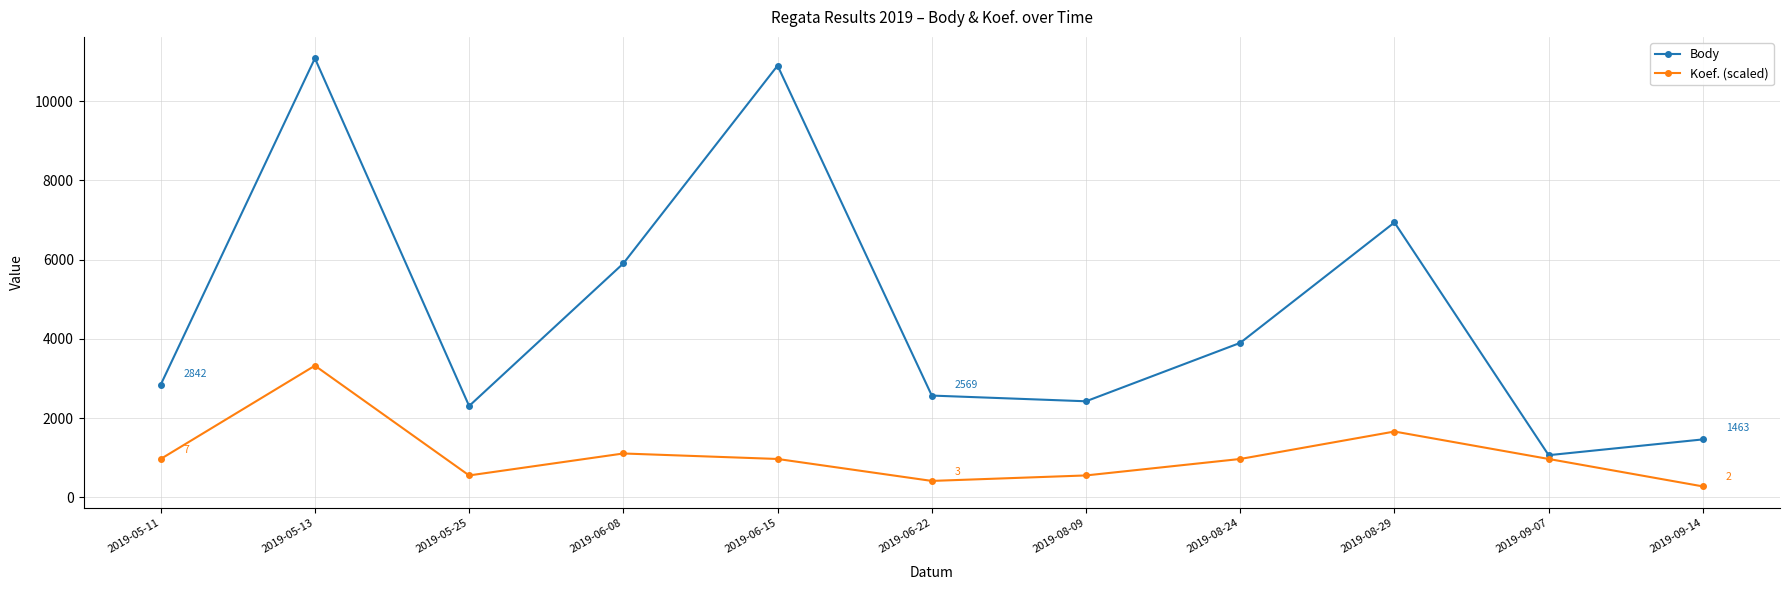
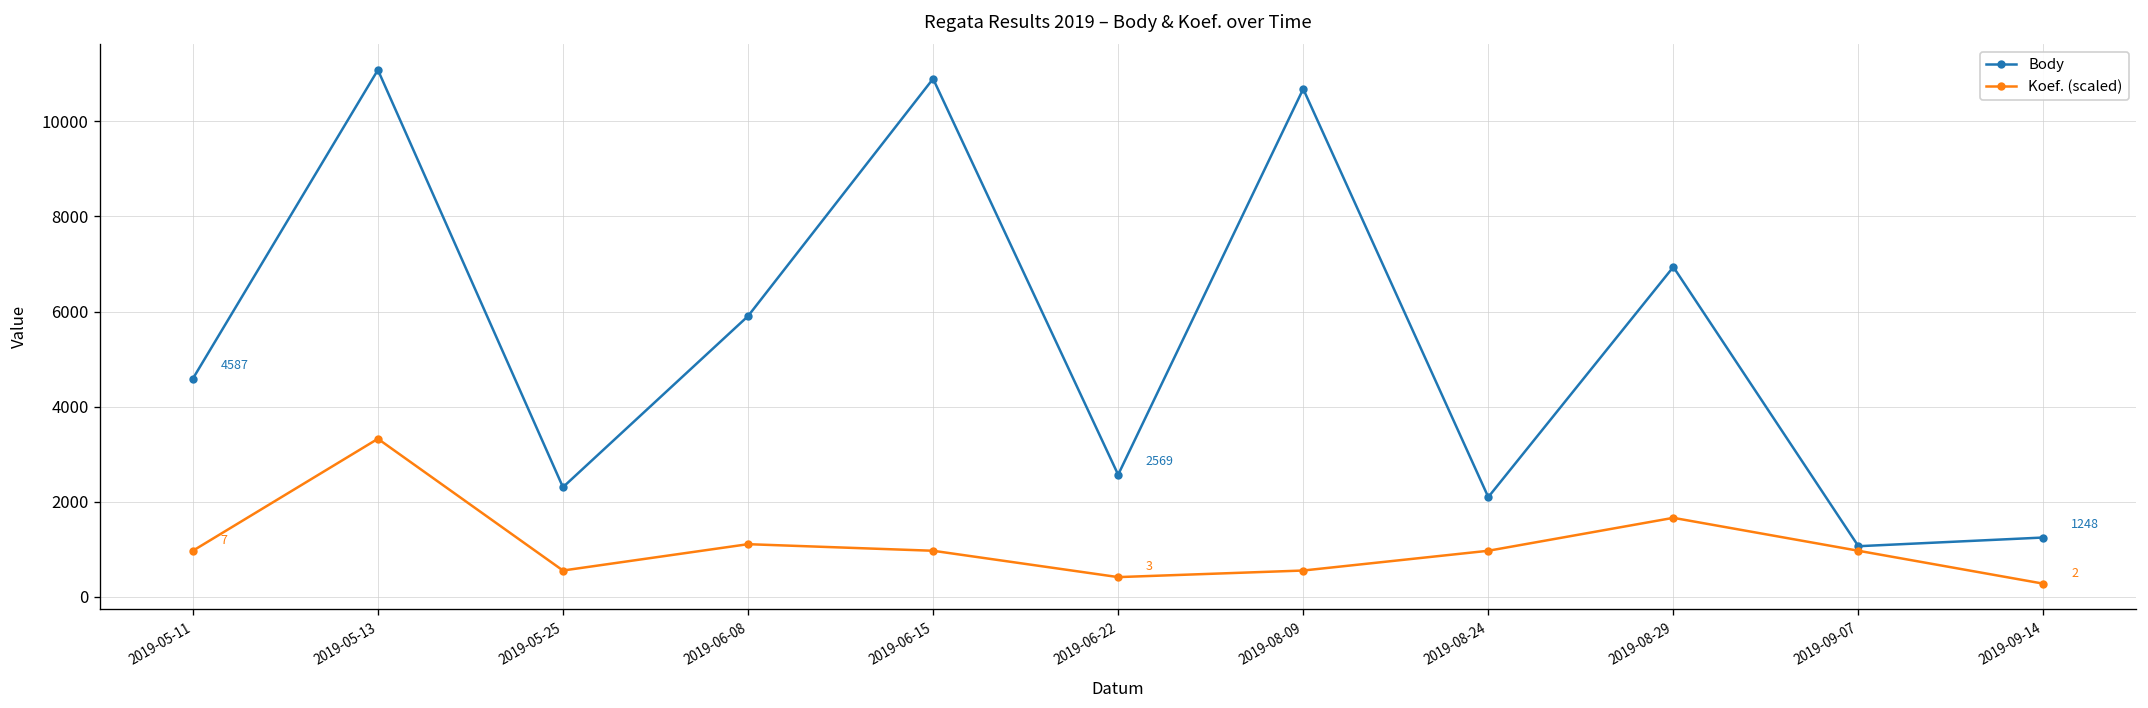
  {
    "Body": {
-     "2019-05-11": 2842,
+     "2019-05-11": 4587,
      "2019-06-22": 2569,
-     "2019-08-09": 2400,
-     "2019-08-24": 3900,
-     "2019-09-14": 1463
+     "2019-08-09": 10700,
+     "2019-08-24": 2100,
+     "2019-09-14": 1248
    },
    "Koef. (scaled)": {
      "2019-05-13": 3300,
      "2019-05-25": 600,
      "2019-06-08": 1100,
      "2019-06-15": 1000,
      "2019-08-09": 600,
      "2019-08-24": 1000,
      "2019-08-29": 1700,
      "2019-09-07": 1000
    }
  }
